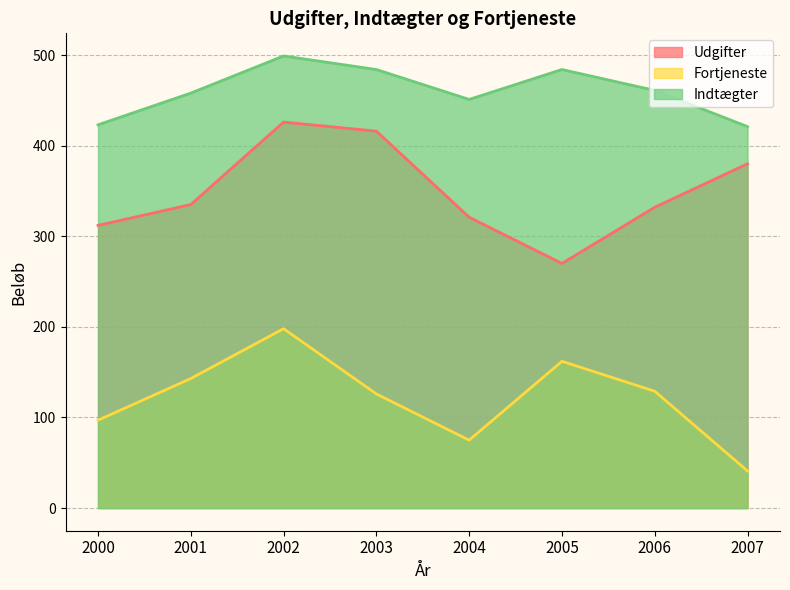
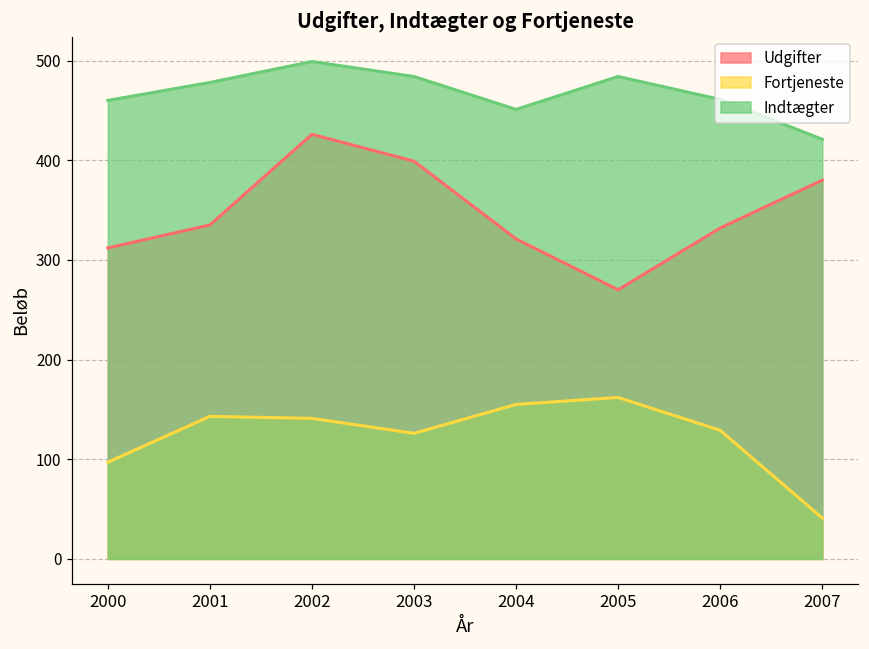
  {
    "Udgifter": {
      "2000": 310,
      "2001": 340,
      "2002": 430,
-     "2003": 420,
+     "2003": 400,
      "2004": 320,
      "2005": 270,
      "2006": 330,
      "2007": 380
    },
    "Fortjeneste": {
      "2000": 100,
      "2001": 140,
-     "2002": 200,
+     "2002": 140,
      "2003": 130,
-     "2004": 80,
+     "2004": 160,
      "2005": 160,
      "2006": 130,
      "2007": 40
    },
    "Indtægter": {
-     "2000": 420,
-     "2001": 460,
+     "2000": 460,
+     "2001": 480,
      "2002": 500,
      "2003": 480,
      "2004": 450,
      "2005": 480,
      "2007": 420
    }
  }
